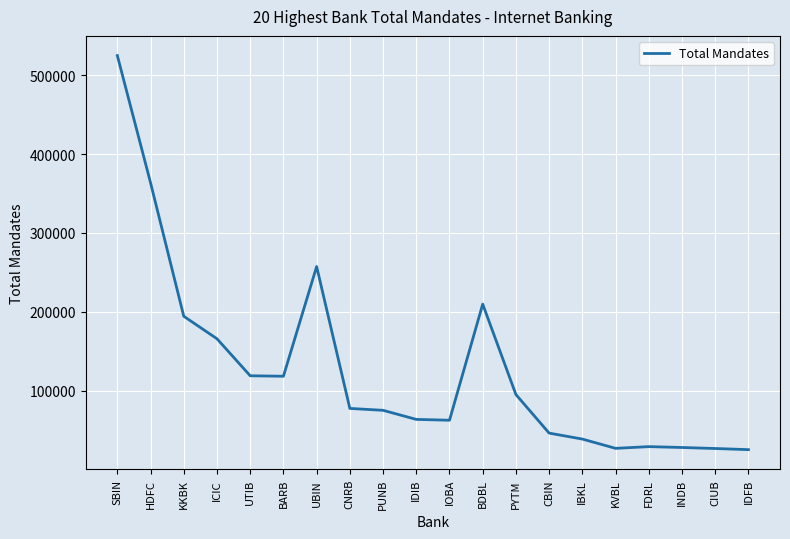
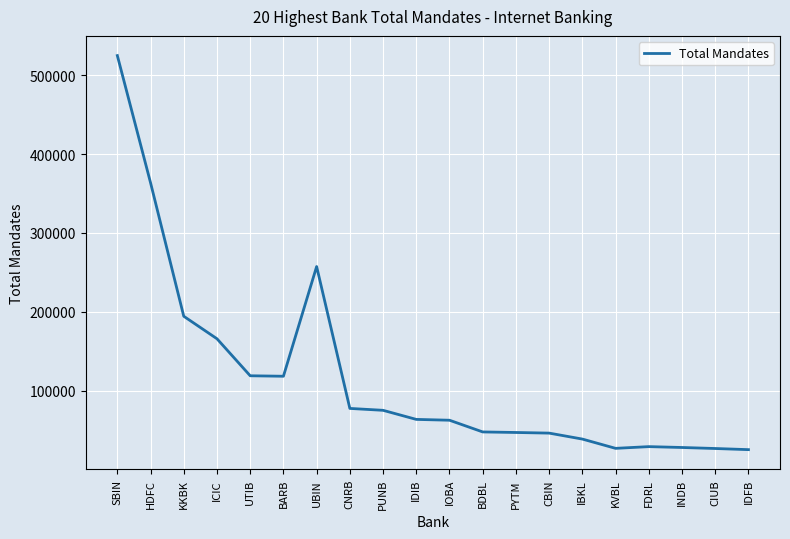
  {
    "SBIN": 520000,
    "HDFC": 360000,
    "KKBK": 190000,
    "ICIC": 170000,
    "UTIB": 120000,
    "BARB": 120000,
    "UBIN": 260000,
    "CNRB": 80000,
    "PUNB": 80000,
    "IDIB": 60000,
    "IOBA": 60000,
-   "BDBL": 210000,
-   "PYTM": 100000,
+   "BDBL": 50000,
+   "PYTM": 50000,
    "CBIN": 50000,
    "IBKL": 40000,
    "KVBL": 30000,
    "FDRL": 30000,
    "INDB": 30000,
    "CIUB": 30000,
    "IDFB": 30000
  }
